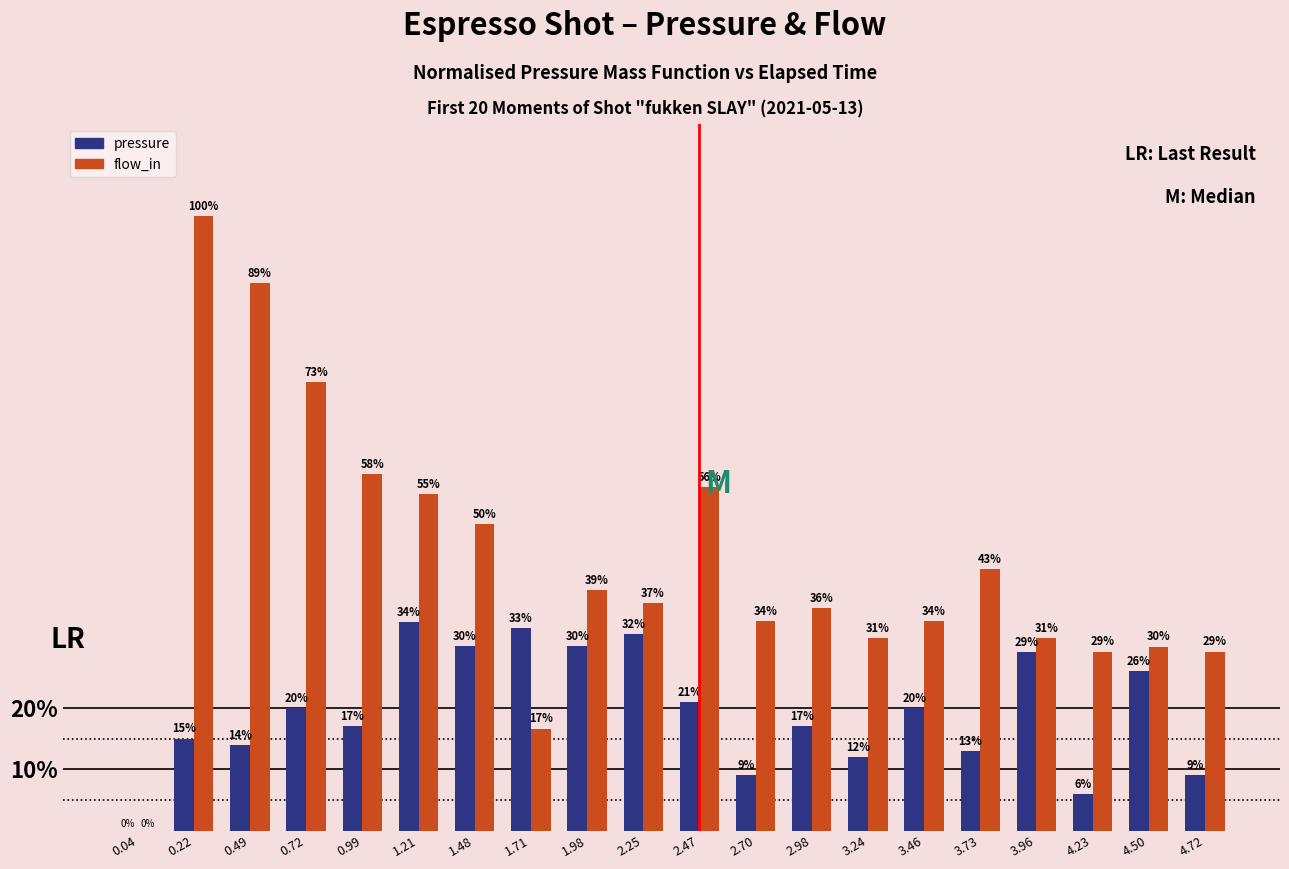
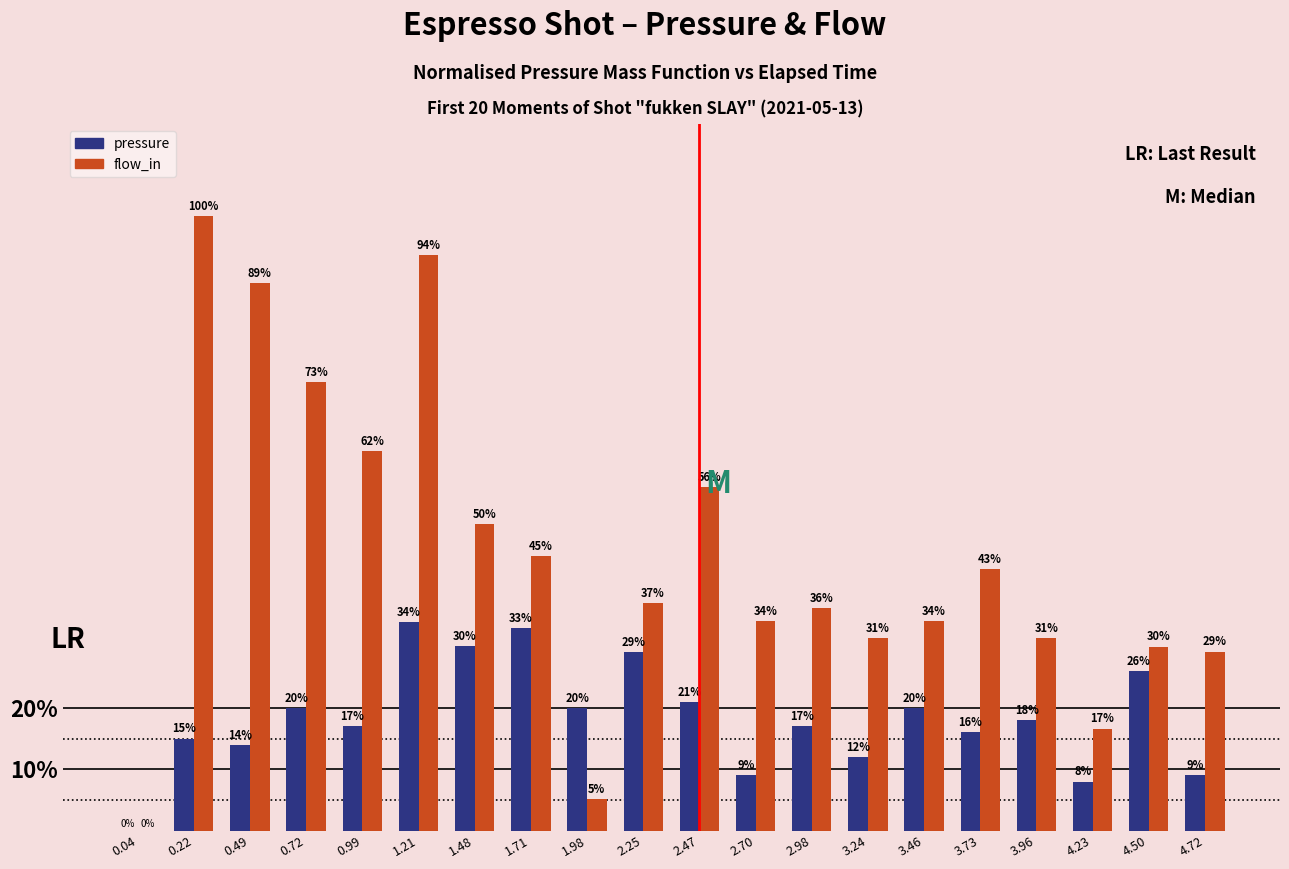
  {
    "pressure": {
      "0.04": "0%",
      "0.22": "15%",
      "0.49": "14%",
      "0.72": "20%",
      "0.99": "17%",
      "1.21": "34%",
      "1.48": "30%",
      "1.71": "33%",
-     "1.98": "30%",
-     "2.25": "32%",
+     "1.98": "20%",
+     "2.25": "29%",
      "2.47": "21%",
      "2.70": "9%",
      "2.98": "17%",
      "3.24": "12%",
      "3.46": "20%",
-     "3.73": "13%",
-     "3.96": "29%",
-     "4.23": "6%",
+     "3.73": "16%",
+     "3.96": "18%",
+     "4.23": "8%",
      "4.50": "26%",
      "4.72": "9%"
    },
    "flow_in": {
      "0.04": "0%",
      "0.22": "100%",
      "0.49": "89%",
      "0.72": "73%",
-     "0.99": "58%",
-     "1.21": "55%",
+     "0.99": "62%",
+     "1.21": "94%",
      "1.48": "50%",
-     "1.71": "17%",
-     "1.98": "39%",
+     "1.71": "45%",
+     "1.98": "5%",
      "2.25": "37%",
      "2.70": "34%",
      "2.98": "36%",
      "3.24": "31%",
      "3.46": "34%",
      "3.73": "43%",
      "3.96": "31%",
-     "4.23": "29%",
+     "4.23": "17%",
      "4.50": "30%",
      "4.72": "29%"
    }
  }
